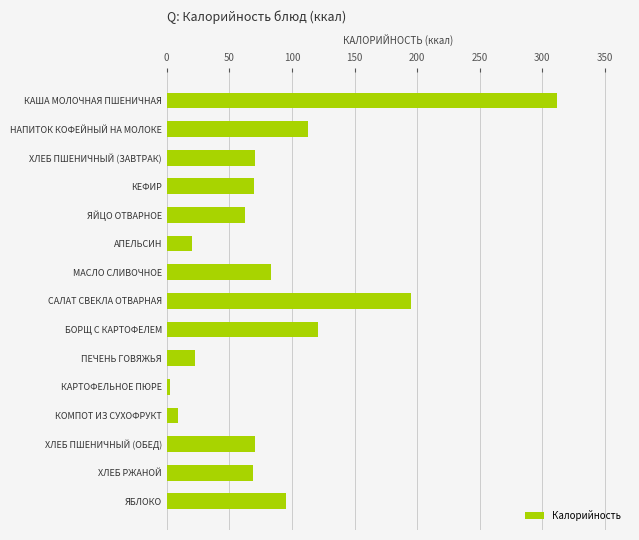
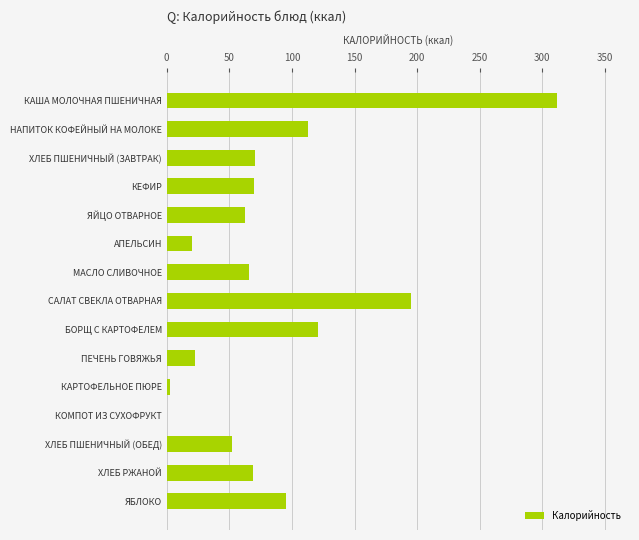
  {
    "КАША МОЛОЧНАЯ ПШЕНИЧНАЯ": 312,
    "НАПИТОК КОФЕЙНЫЙ НА МОЛОКЕ": 113,
    "ХЛЕБ ПШЕНИЧНЫЙ (ЗАВТРАК)": 70,
    "КЕФИР": 70,
    "ЯЙЦО ОТВАРНОЕ": 63,
    "АПЕЛЬСИН": 20,
-   "МАСЛО СЛИВОЧНОЕ": 83,
+   "МАСЛО СЛИВОЧНОЕ": 66,
    "САЛАТ СВЕКЛА ОТВАРНАЯ": 195,
    "БОРЩ С КАРТОФЕЛЕМ": 121,
    "ПЕЧЕНЬ ГОВЯЖЬЯ": 22,
    "КАРТОФЕЛЬНОЕ ПЮРЕ": 3,
-   "КОМПОТ ИЗ СУХОФРУКТ": 9,
-   "ХЛЕБ ПШЕНИЧНЫЙ (ОБЕД)": 70,
+   "КОМПОТ ИЗ СУХОФРУКТ": 0,
+   "ХЛЕБ ПШЕНИЧНЫЙ (ОБЕД)": 52,
    "ХЛЕБ РЖАНОЙ": 69,
    "ЯБЛОКО": 95
  }
